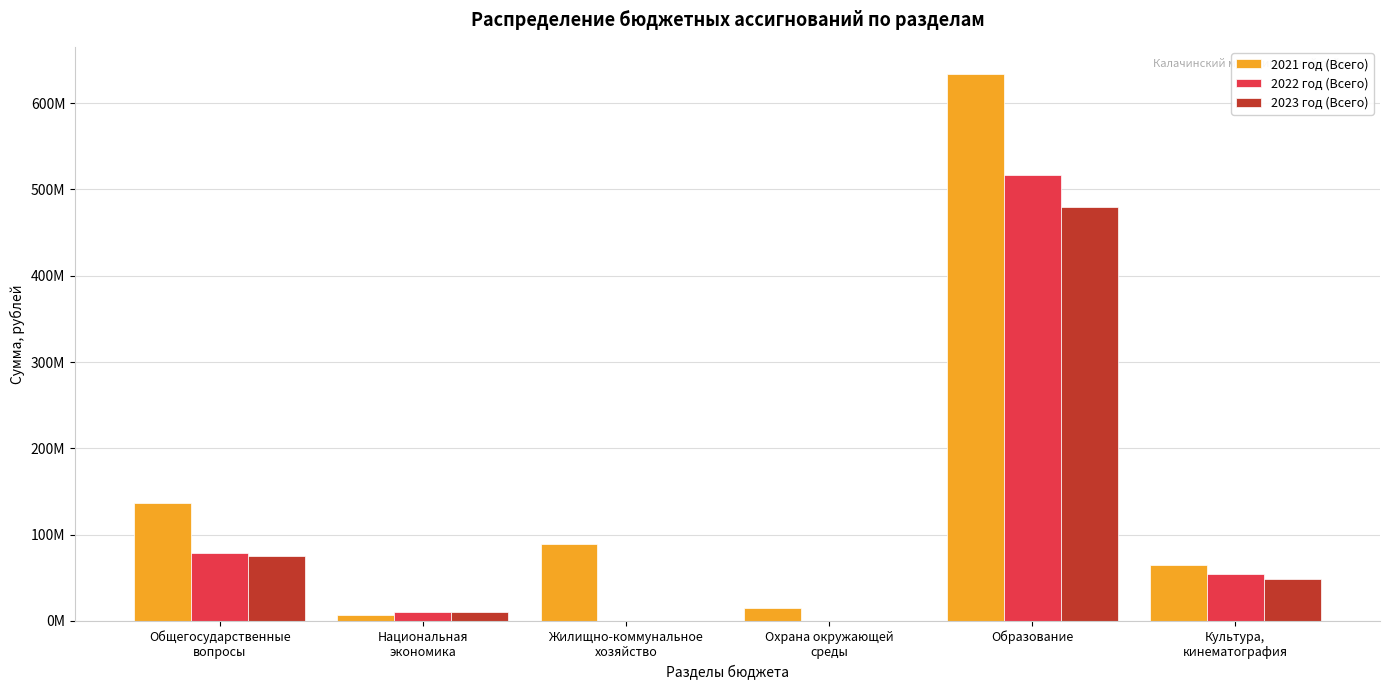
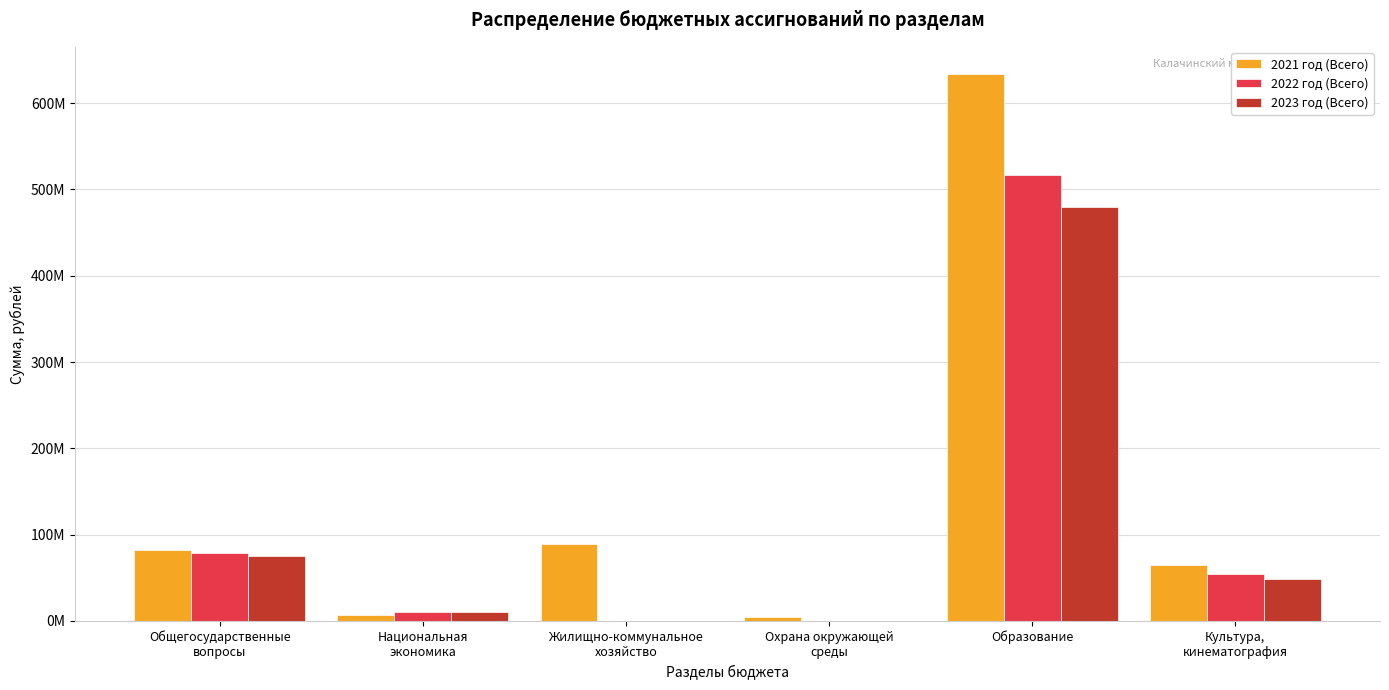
  {
    "2021 год (Всего)": {
-     "Общегосударственные вопросы": 140000000,
+     "Общегосударственные вопросы": 80000000,
      "Национальная экономика": 10000000,
      "Жилищно-коммунальное хозяйство": 90000000,
-     "Охрана окружающей среды": 10000000,
+     "Охрана окружающей среды": 0,
      "Образование": 630000000,
      "Культура, кинематография": 70000000
    }
  }
